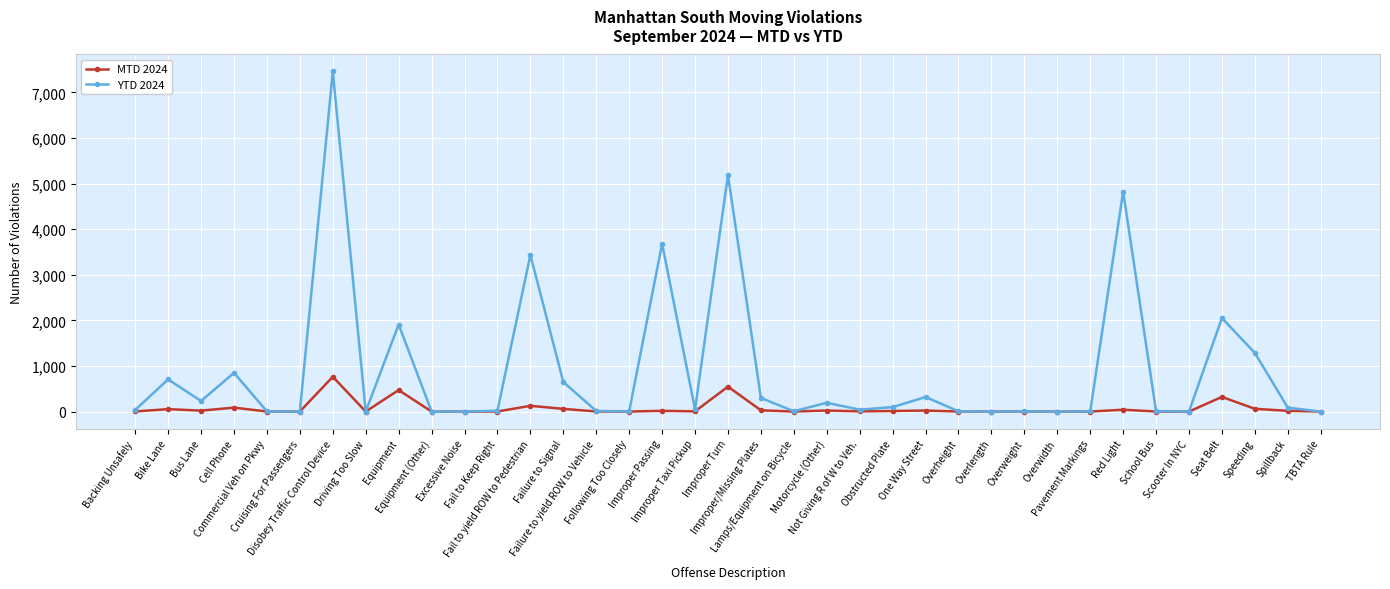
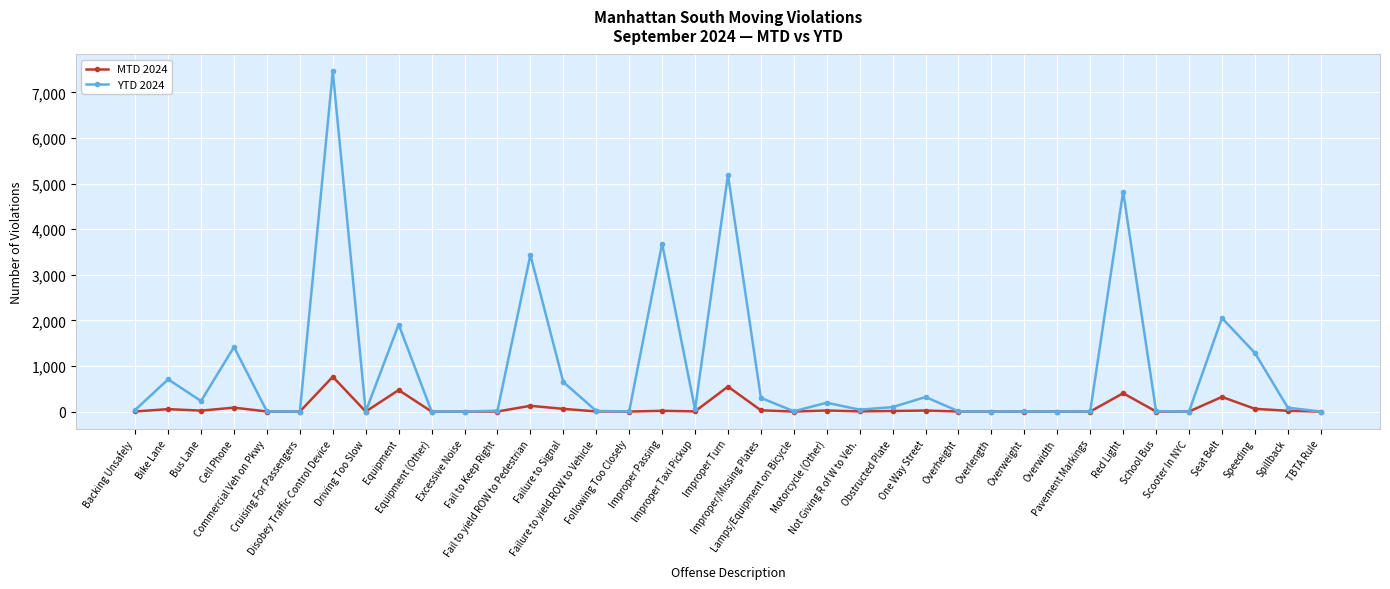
  {
    "MTD 2024": {
      "Bike Lane": "100",
      "Bus Lane": "0",
      "Cell Phone": "100",
      "Disobey Traffic Control Device": "800",
      "Equipment": "500",
      "Fail to yield ROW to Pedestrian": "100",
      "Failure to Signal": "100",
      "Improper Passing": "0",
      "Improper Turn": "500",
      "Improper/Missing Plates": "0",
      "Motorcycle (Other)": "0",
      "Obstructed Plate": "0",
      "One Way Street": "0",
-     "Red Light": "0",
+     "Red Light": "400",
      "Seat Belt": "300",
      "Speeding": "100",
      "Spillback": "0"
    },
    "YTD 2024": {
      "Bike Lane": "700",
      "Bus Lane": "200",
-     "Cell Phone": "900",
+     "Cell Phone": "1,400",
      "Disobey Traffic Control Device": "7,500",
      "Equipment": "1,900",
      "Fail to yield ROW to Pedestrian": "3,400",
      "Failure to Signal": "600",
      "Improper Passing": "3,700",
      "Improper Turn": "5,200",
      "Improper/Missing Plates": "300",
      "Motorcycle (Other)": "200",
      "Obstructed Plate": "100",
      "One Way Street": "300",
      "Red Light": "4,800",
      "Seat Belt": "2,100",
      "Speeding": "1,300",
      "Spillback": "100"
    }
  }
